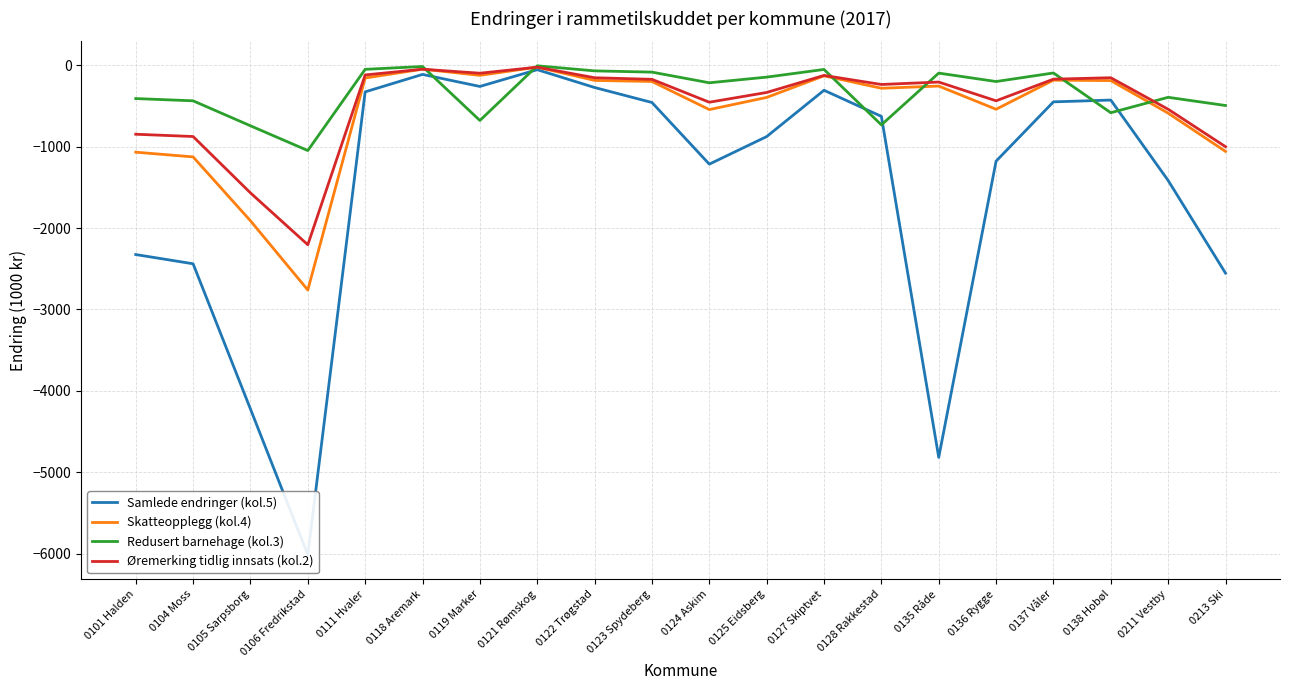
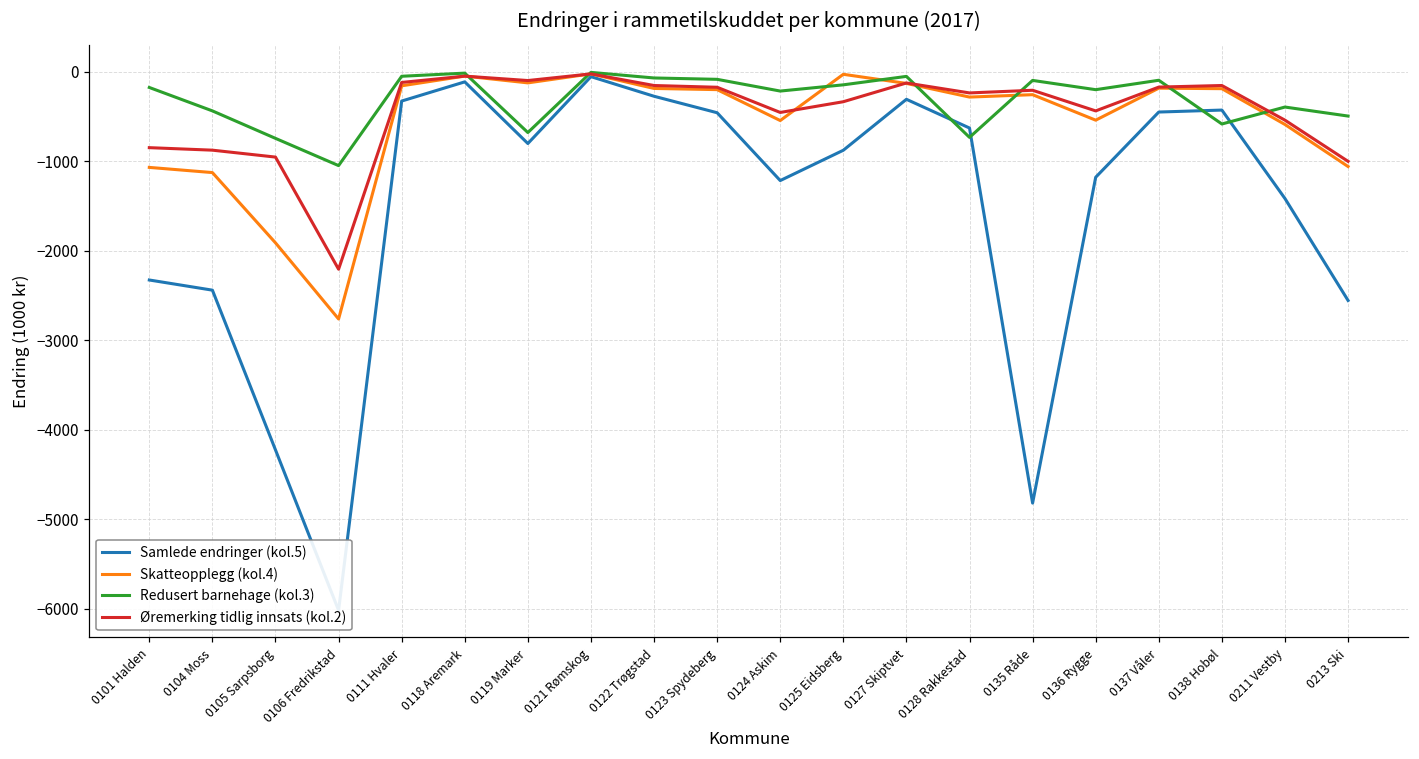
  {
    "Samlede endringer (kol.5)": {
      "0101 Halden": -2300,
      "0104 Moss": -2400,
      "0105 Sarpsborg": -4200,
      "0111 Hvaler": -300,
      "0118 Aremark": -100,
-     "0119 Marker": -300,
+     "0119 Marker": -800,
      "0122 Trøgstad": -300,
      "0123 Spydeberg": -500,
      "0124 Askim": -1200,
      "0125 Eidsberg": -900,
      "0127 Skiptvet": -300,
      "0128 Rakkestad": -600,
      "0135 Råde": -4800,
      "0136 Rygge": -1200,
      "0137 Våler": -500,
      "0138 Hobøl": -400,
      "0211 Vestby": -1400,
      "0213 Ski": -2600
    },
    "Skatteopplegg (kol.4)": {
      "0101 Halden": -1100,
      "0104 Moss": -1100,
      "0105 Sarpsborg": -1900,
      "0106 Fredrikstad": -2800,
      "0111 Hvaler": -200,
      "0122 Trøgstad": -200,
      "0124 Askim": -500,
-     "0125 Eidsberg": -400,
+     "0125 Eidsberg": 0,
      "0128 Rakkestad": -300,
      "0135 Råde": -300,
      "0136 Rygge": -500,
      "0138 Hobøl": -200,
      "0211 Vestby": -600,
      "0213 Ski": -1100
    },
    "Redusert barnehage (kol.3)": {
-     "0101 Halden": -400,
+     "0101 Halden": -200,
      "0104 Moss": -400,
      "0105 Sarpsborg": -700,
      "0106 Fredrikstad": -1000,
      "0111 Hvaler": -100,
      "0118 Aremark": 0,
      "0119 Marker": -700,
      "0122 Trøgstad": -100,
      "0123 Spydeberg": -100,
      "0124 Askim": -200,
      "0125 Eidsberg": -100,
      "0127 Skiptvet": -100,
      "0128 Rakkestad": -700,
      "0135 Råde": -100,
      "0136 Rygge": -200,
      "0137 Våler": -100,
      "0138 Hobøl": -600,
      "0211 Vestby": -400,
      "0213 Ski": -500
    },
    "Øremerking tidlig innsats (kol.2)": {
      "0101 Halden": -800,
      "0104 Moss": -900,
-     "0105 Sarpsborg": -1600,
+     "0105 Sarpsborg": -1000,
      "0106 Fredrikstad": -2200,
      "0111 Hvaler": -100,
      "0122 Trøgstad": -200,
      "0124 Askim": -500,
      "0125 Eidsberg": -300,
      "0128 Rakkestad": -200,
      "0135 Råde": -200,
      "0136 Rygge": -400,
      "0138 Hobøl": -200,
      "0211 Vestby": -500,
      "0213 Ski": -1000
    }
  }
